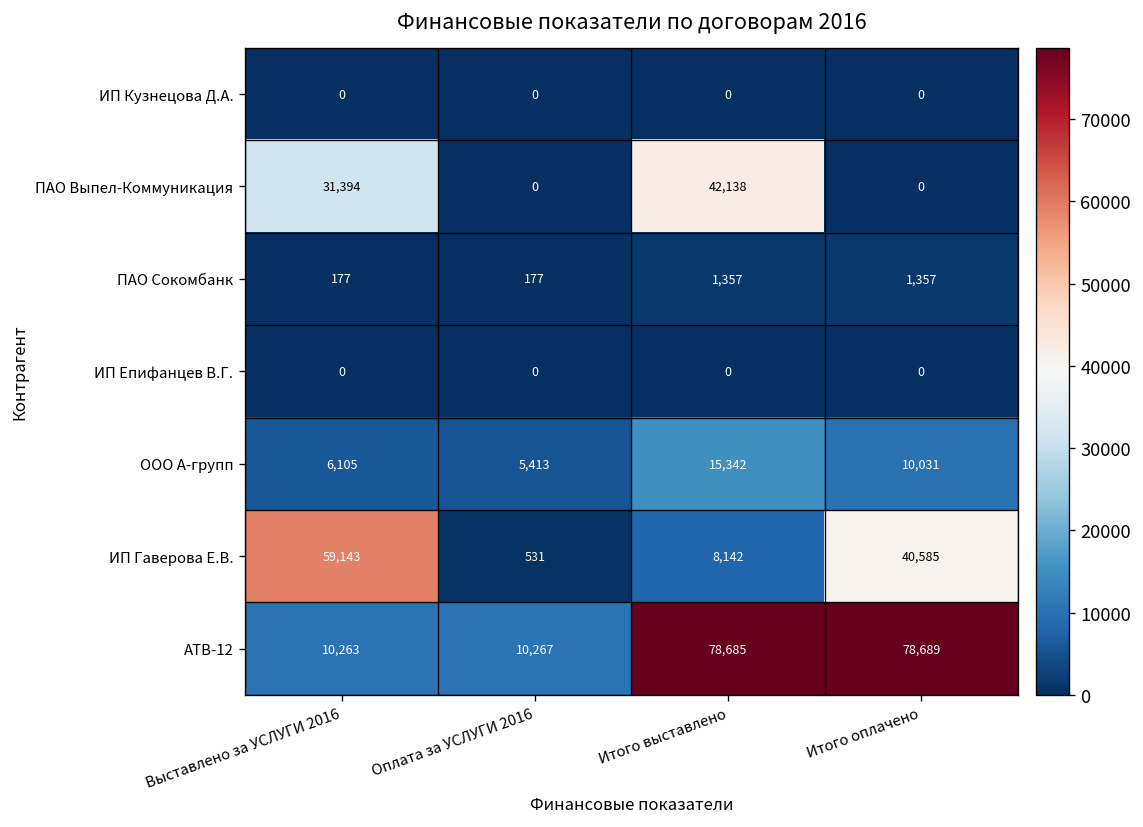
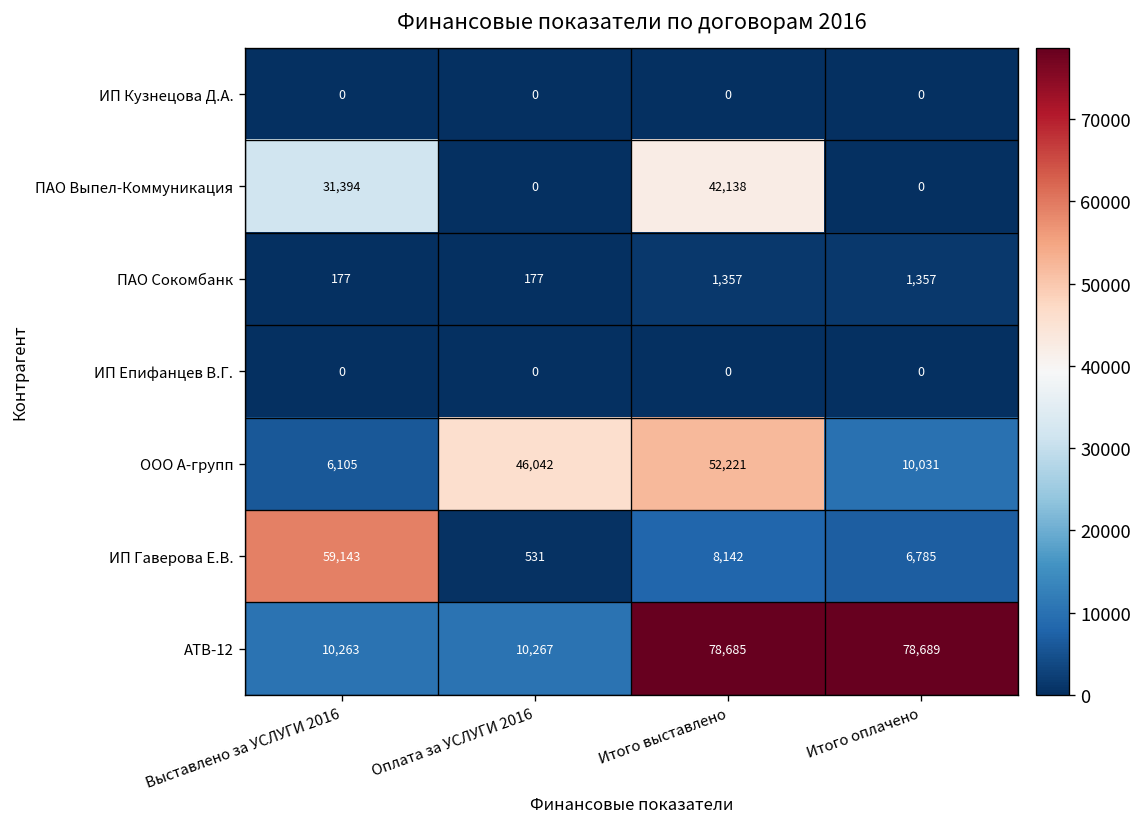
  {
    "ИП Кузнецова Д.А.": {
      "Выставлено за УСЛУГИ 2016": "0",
      "Оплата за УСЛУГИ 2016": "0",
      "Итого выставлено": "0",
      "Итого оплачено": "0"
    },
    "ПАО Выпел-Коммуникация": {
      "Выставлено за УСЛУГИ 2016": "31,394",
      "Оплата за УСЛУГИ 2016": "0",
      "Итого выставлено": "42,138",
      "Итого оплачено": "0"
    },
    "ПАО Сокомбанк": {
      "Выставлено за УСЛУГИ 2016": "177",
      "Оплата за УСЛУГИ 2016": "177",
      "Итого выставлено": "1,357",
      "Итого оплачено": "1,357"
    },
    "ИП Епифанцев В.Г.": {
      "Выставлено за УСЛУГИ 2016": "0",
      "Оплата за УСЛУГИ 2016": "0",
      "Итого выставлено": "0",
      "Итого оплачено": "0"
    },
    "ООО А-групп": {
      "Выставлено за УСЛУГИ 2016": "6,105",
-     "Оплата за УСЛУГИ 2016": "5,413",
-     "Итого выставлено": "15,342",
+     "Оплата за УСЛУГИ 2016": "46,042",
+     "Итого выставлено": "52,221",
      "Итого оплачено": "10,031"
    },
    "ИП Гаверова Е.В.": {
      "Выставлено за УСЛУГИ 2016": "59,143",
      "Оплата за УСЛУГИ 2016": "531",
      "Итого выставлено": "8,142",
-     "Итого оплачено": "40,585"
+     "Итого оплачено": "6,785"
    },
    "АТВ-12": {
      "Выставлено за УСЛУГИ 2016": "10,263",
      "Оплата за УСЛУГИ 2016": "10,267",
      "Итого выставлено": "78,685",
      "Итого оплачено": "78,689"
    }
  }
